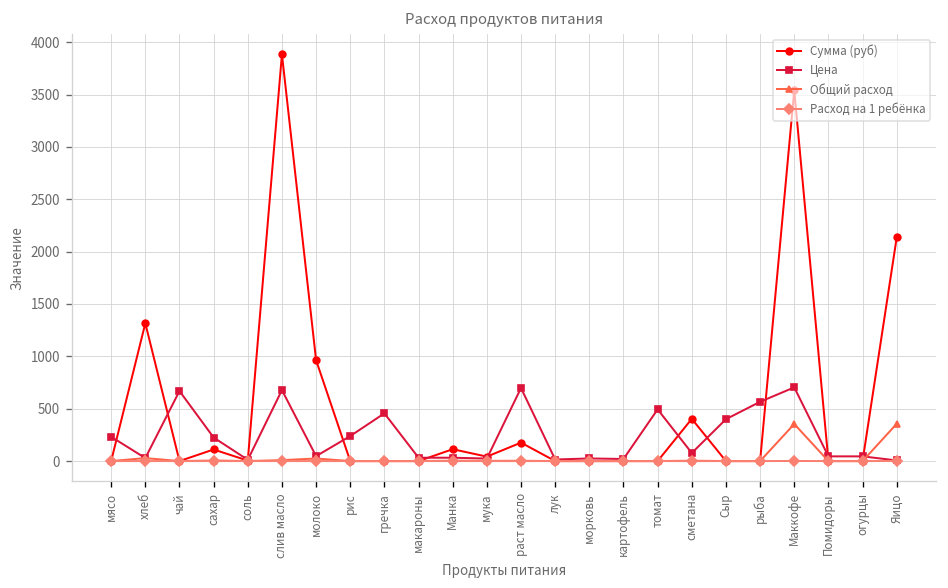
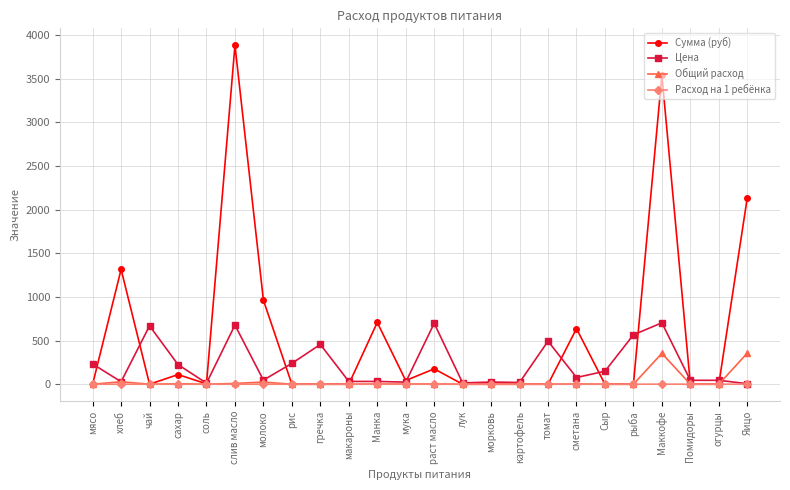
  {
    "Сумма (руб)": {
      "хлеб": 1300,
      "сахар": 100,
      "слив масло": 3900,
      "молоко": 1000,
-     "Манка": 100,
+     "Манка": 700,
      "раст масло": 200,
-     "сметана": 400,
+     "сметана": 600,
      "Яицо": 2100
    },
    "Цена": {
      "мясо": 200,
      "чай": 700,
      "сахар": 200,
      "слив масло": 700,
      "рис": 200,
      "гречка": 500,
      "макароны": 0,
      "раст масло": 700,
      "томат": 500,
      "сметана": 100,
-     "Сыр": 400,
+     "Сыр": 100,
      "рыба": 600,
      "Маккофе": 700,
      "Помидоры": 0,
      "огурцы": 0
    }
  }
